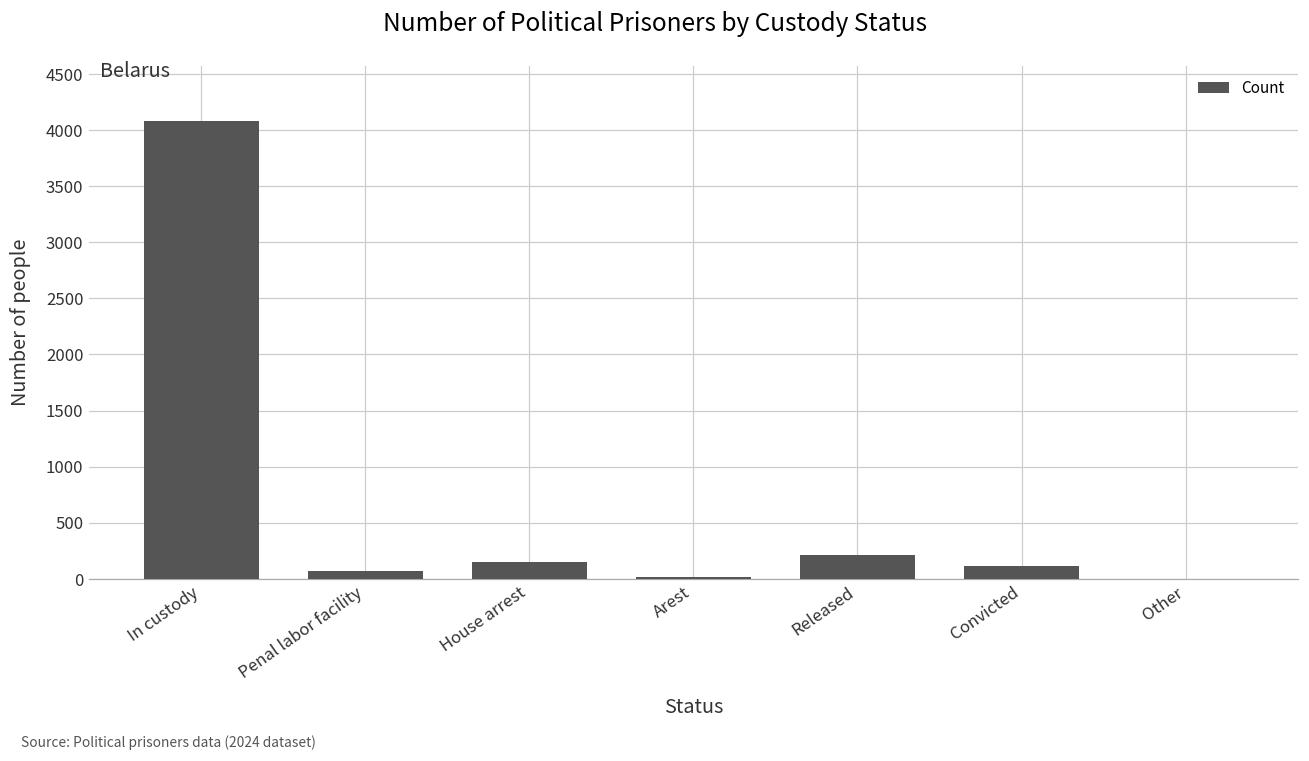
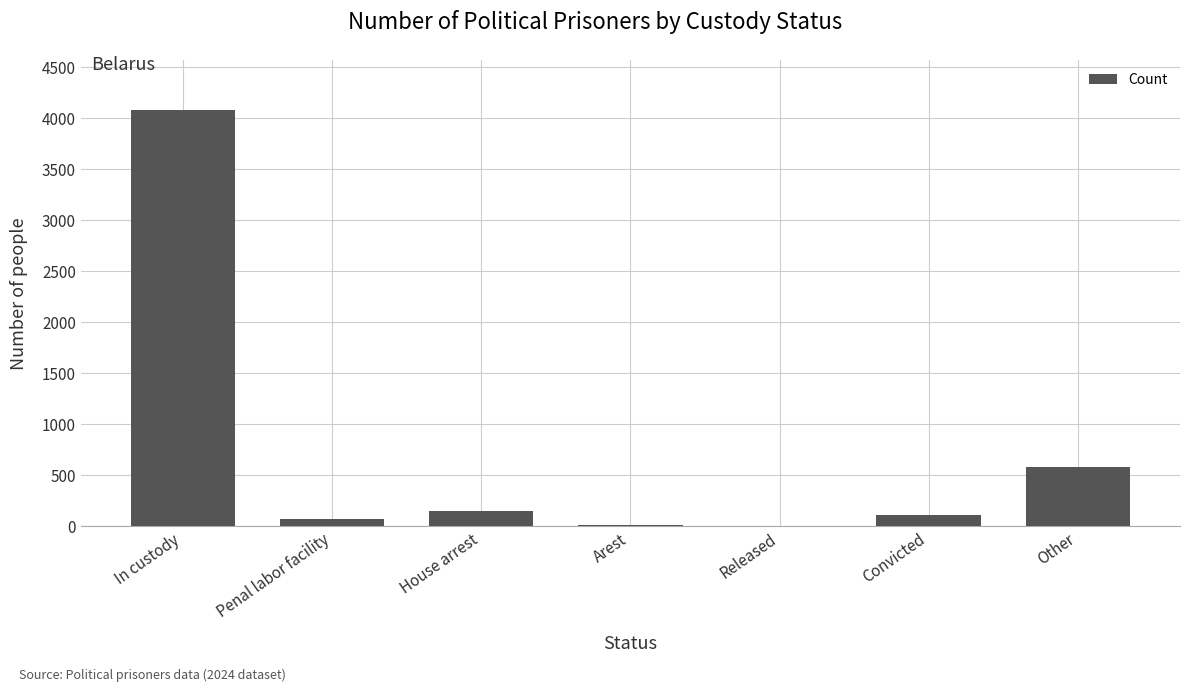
  {
    "In custody": 4080,
    "Penal labor facility": 70,
    "House arrest": 150,
-   "Released": 210,
+   "Released": 10,
    "Convicted": 110,
-   "Other": 0
+   "Other": 580
  }
